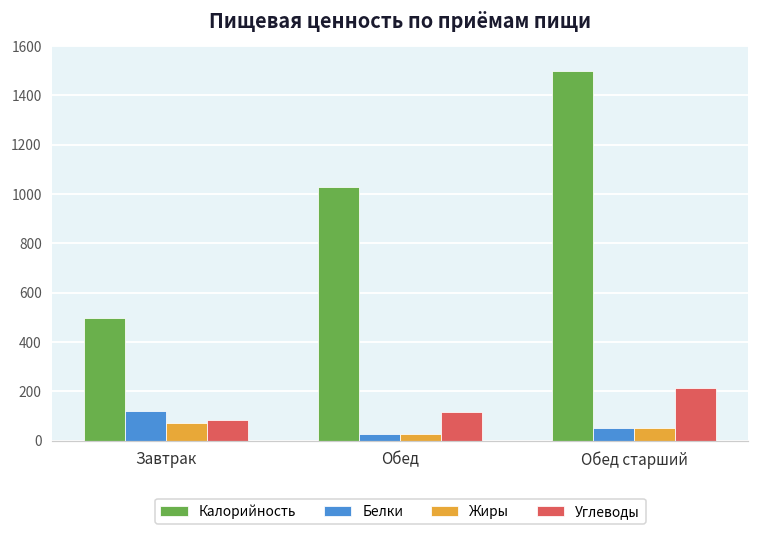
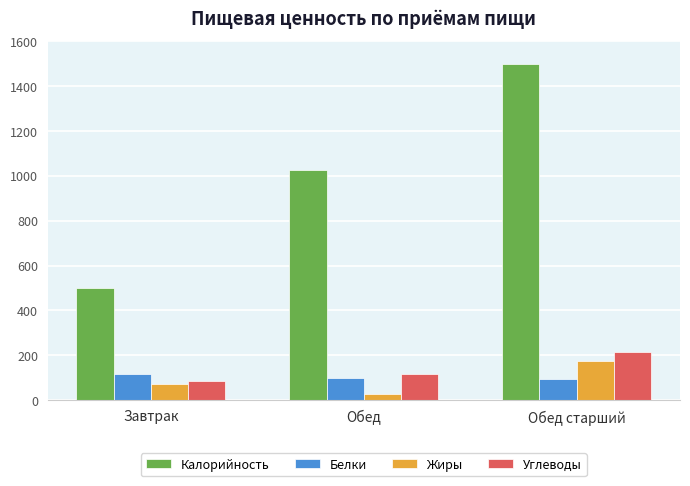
  {
    "Калорийность": {
      "Завтрак": 500,
      "Обед": 1030,
      "Обед старший": 1500
    },
    "Белки": {
      "Завтрак": 120,
-     "Обед": 30,
-     "Обед старший": 50
+     "Обед": 100,
+     "Обед старший": 90
    },
    "Жиры": {
      "Завтрак": 70,
      "Обед": 30,
-     "Обед старший": 50
+     "Обед старший": 170
    },
    "Углеводы": {
      "Завтрак": 80,
      "Обед": 120,
      "Обед старший": 210
    }
  }
